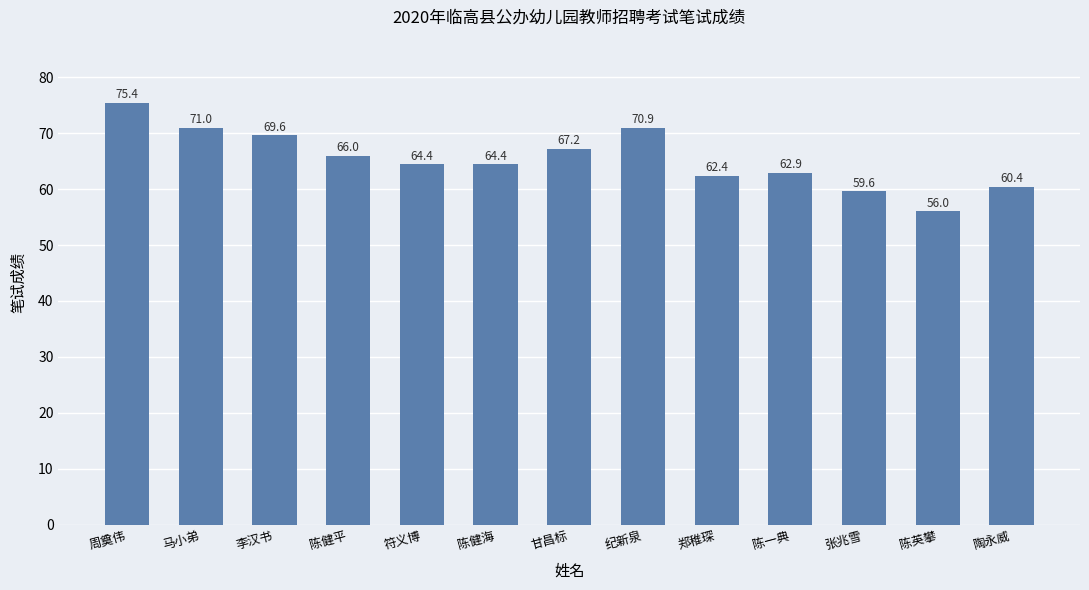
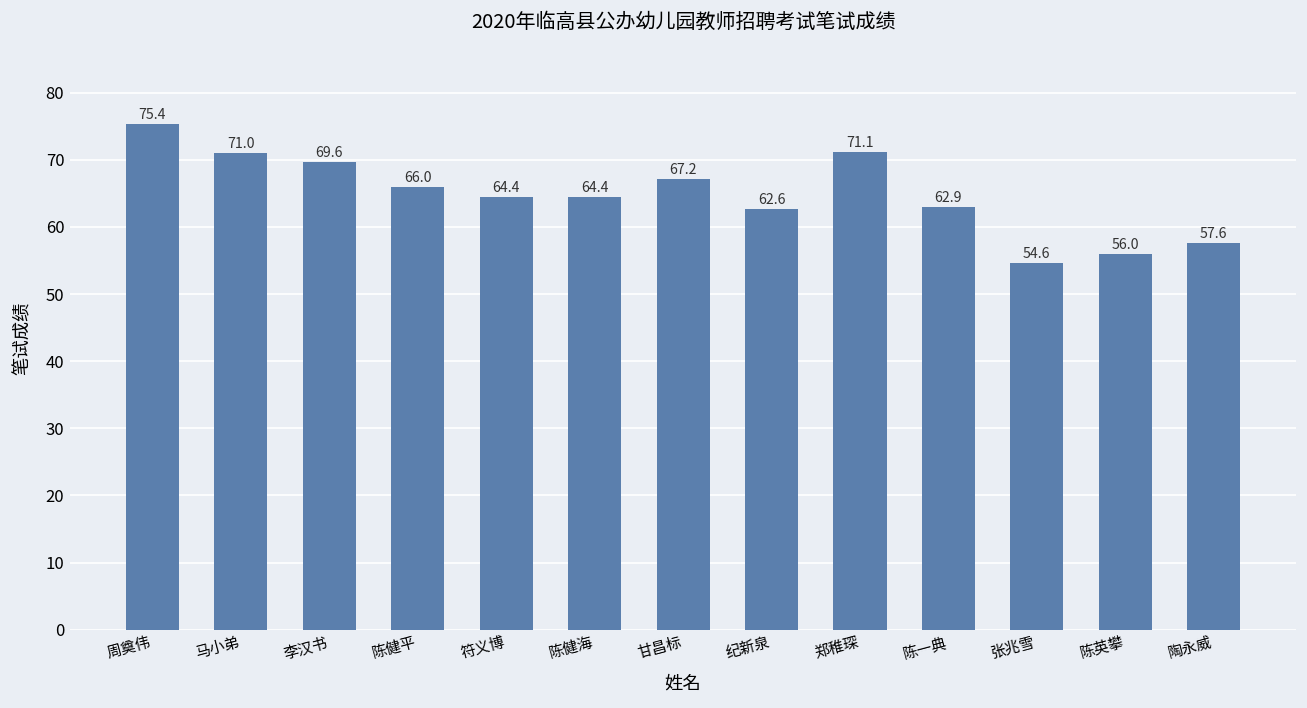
  {
    "周奠伟": 75.4,
    "马小弟": 71.0,
    "李汉书": 69.6,
    "陈健平": 66.0,
    "符义博": 64.4,
    "陈健海": 64.4,
    "甘昌标": 67.2,
-   "纪新泉": 70.9,
-   "郑稚琛": 62.4,
+   "纪新泉": 62.6,
+   "郑稚琛": 71.1,
    "陈一典": 62.9,
-   "张兆雪": 59.6,
+   "张兆雪": 54.6,
    "陈英攀": 56.0,
-   "陶永威": 60.4
+   "陶永威": 57.6
  }
